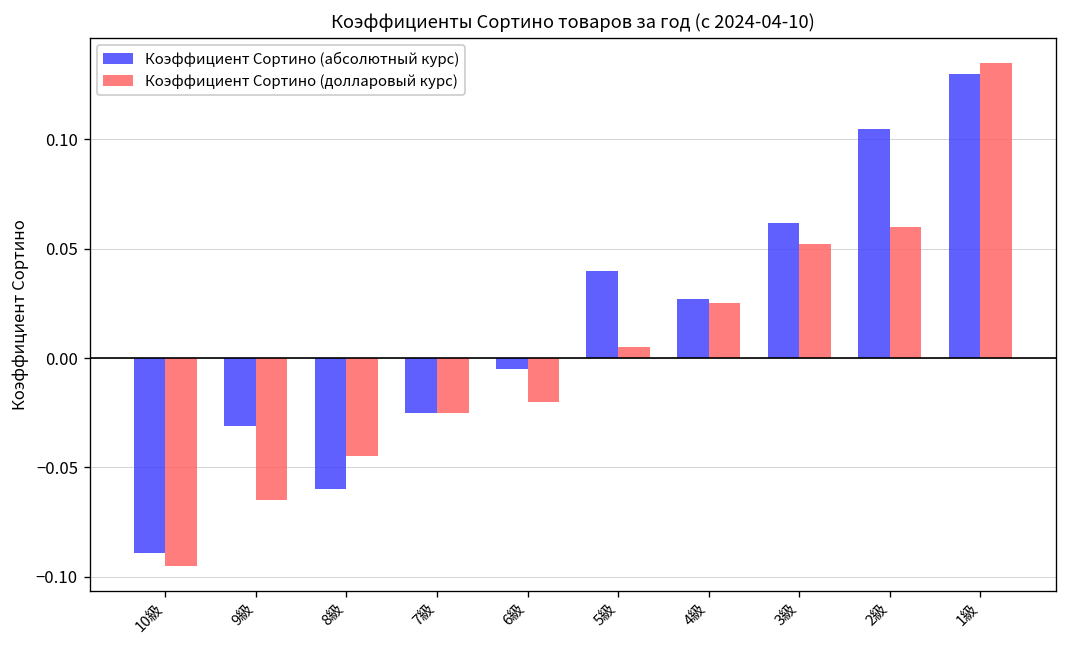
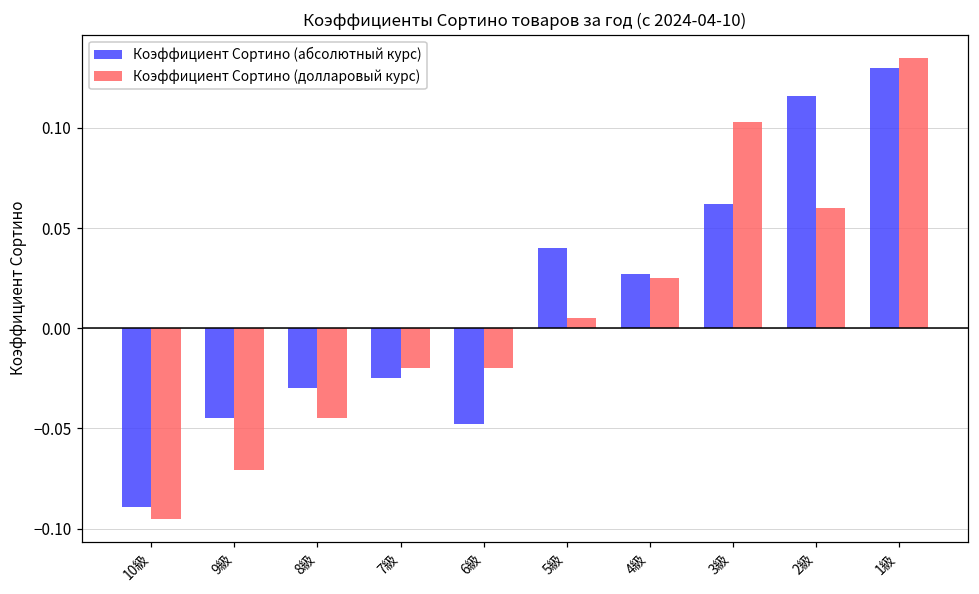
  {
    "Коэффициент Сортино (абсолютный курс)": {
      "10級": -0.089,
-     "9級": -0.031,
-     "8級": -0.06,
+     "9級": -0.045,
+     "8級": -0.03,
      "7級": -0.025,
-     "6級": -0.005,
+     "6級": -0.048,
      "5級": 0.040,
      "4級": 0.027,
      "3級": 0.062,
-     "2級": 0.105,
+     "2級": 0.116,
      "1級": 0.130
    },
    "Коэффициент Сортино (долларовый курс)": {
      "10級": -0.095,
-     "9級": -0.065,
+     "9級": -0.071,
      "8級": -0.045,
-     "7級": -0.025,
+     "7級": -0.020,
      "6級": -0.020,
      "5級": 0.005,
      "4級": 0.025,
-     "3級": 0.052,
+     "3級": 0.103,
      "2級": 0.060,
      "1級": 0.135
    }
  }
